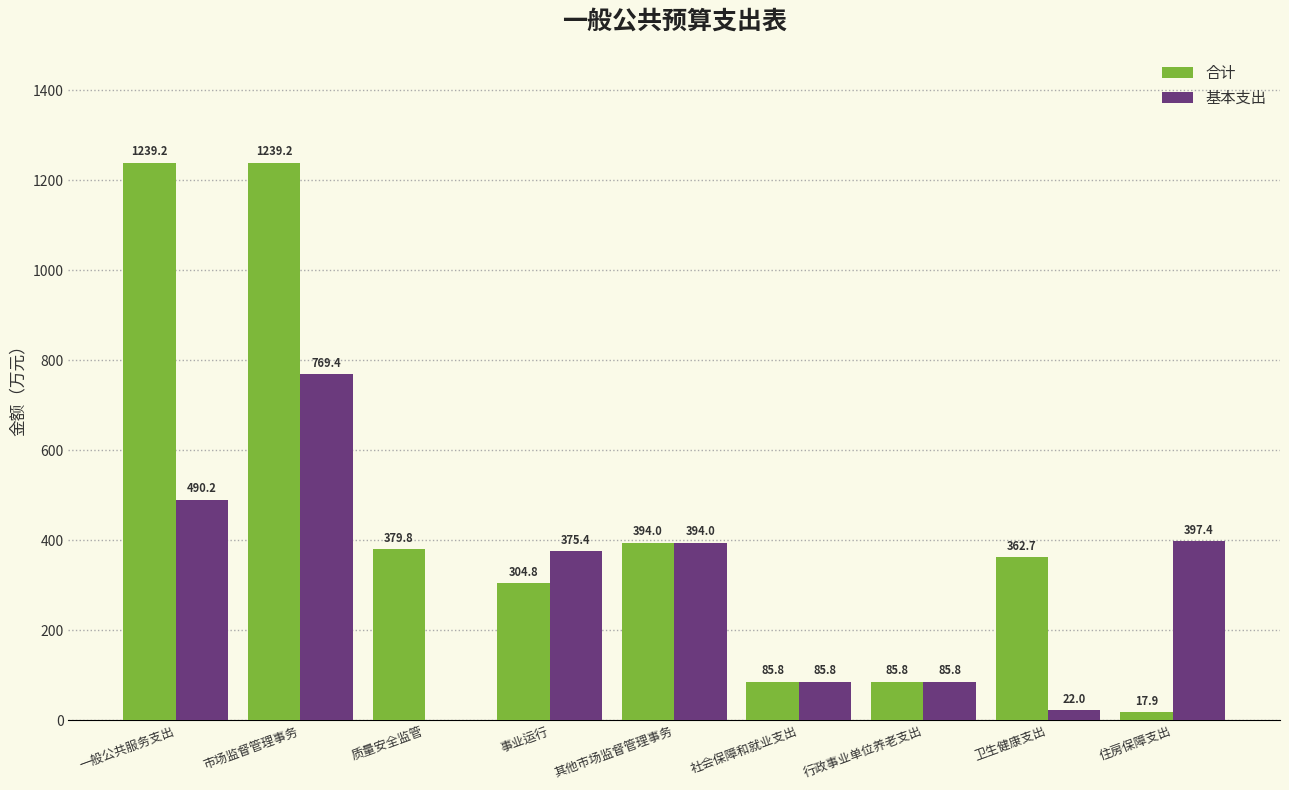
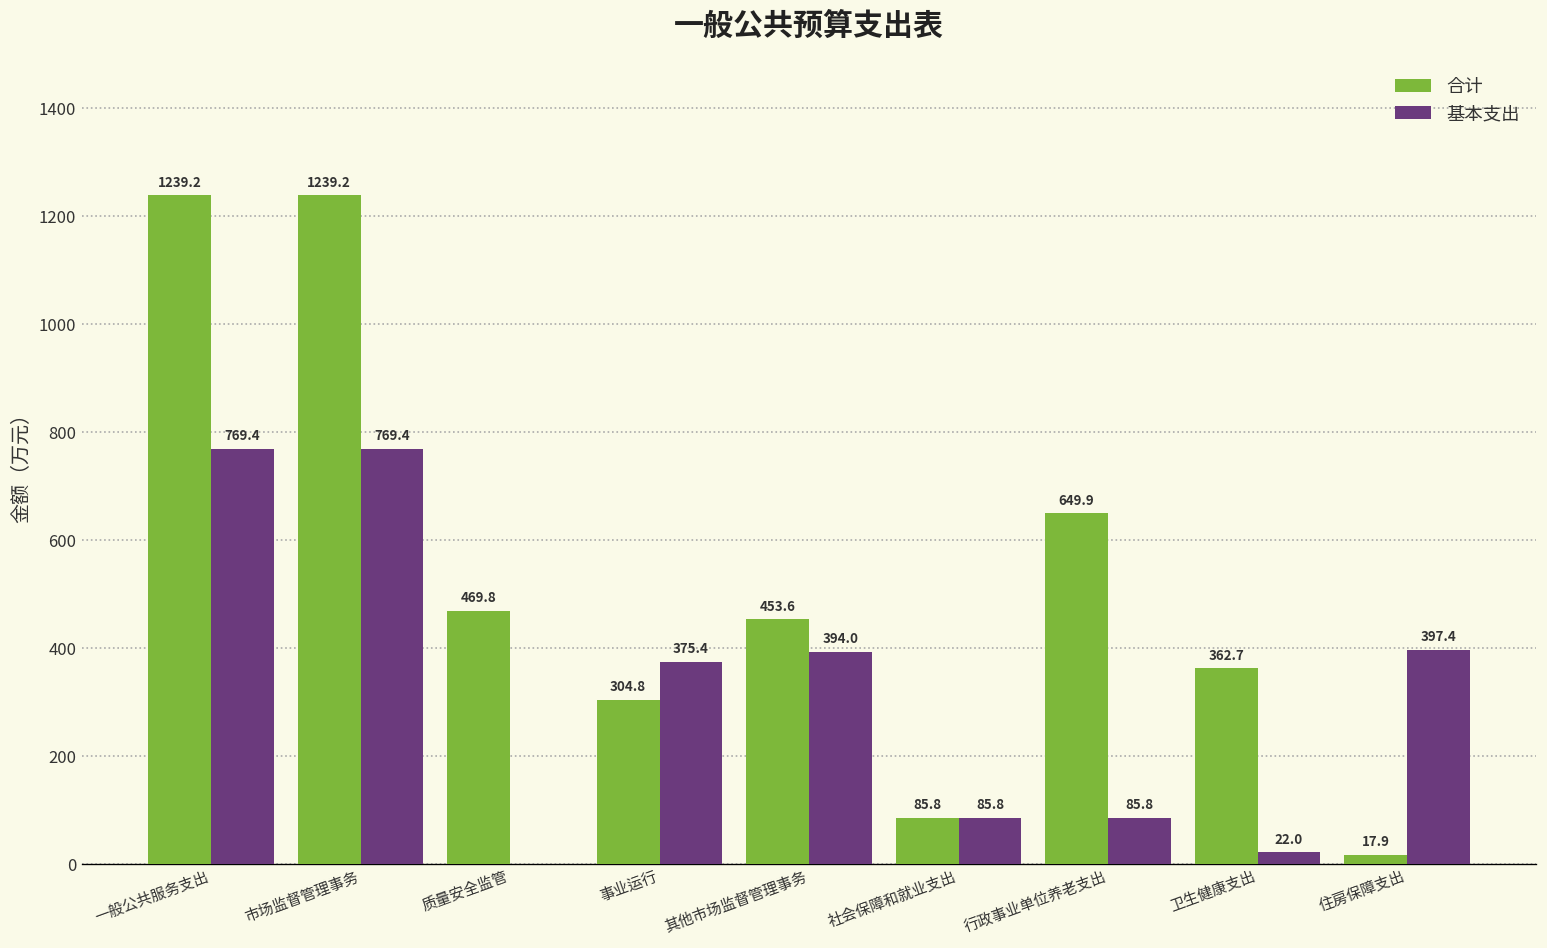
  {
    "合计": {
      "一般公共服务支出": 1239.2,
      "市场监督管理事务": 1239.2,
-     "质量安全监管": 379.8,
+     "质量安全监管": 469.8,
      "事业运行": 304.8,
-     "其他市场监督管理事务": 394.0,
+     "其他市场监督管理事务": 453.6,
      "社会保障和就业支出": 85.8,
-     "行政事业单位养老支出": 85.8,
+     "行政事业单位养老支出": 649.9,
      "卫生健康支出": 362.7,
      "住房保障支出": 17.9
    },
    "基本支出": {
-     "一般公共服务支出": 490.2,
+     "一般公共服务支出": 769.4,
      "市场监督管理事务": 769.4,
      "事业运行": 375.4,
      "其他市场监督管理事务": 394.0,
      "社会保障和就业支出": 85.8,
      "行政事业单位养老支出": 85.8,
      "卫生健康支出": 22.0,
      "住房保障支出": 397.4
    }
  }
